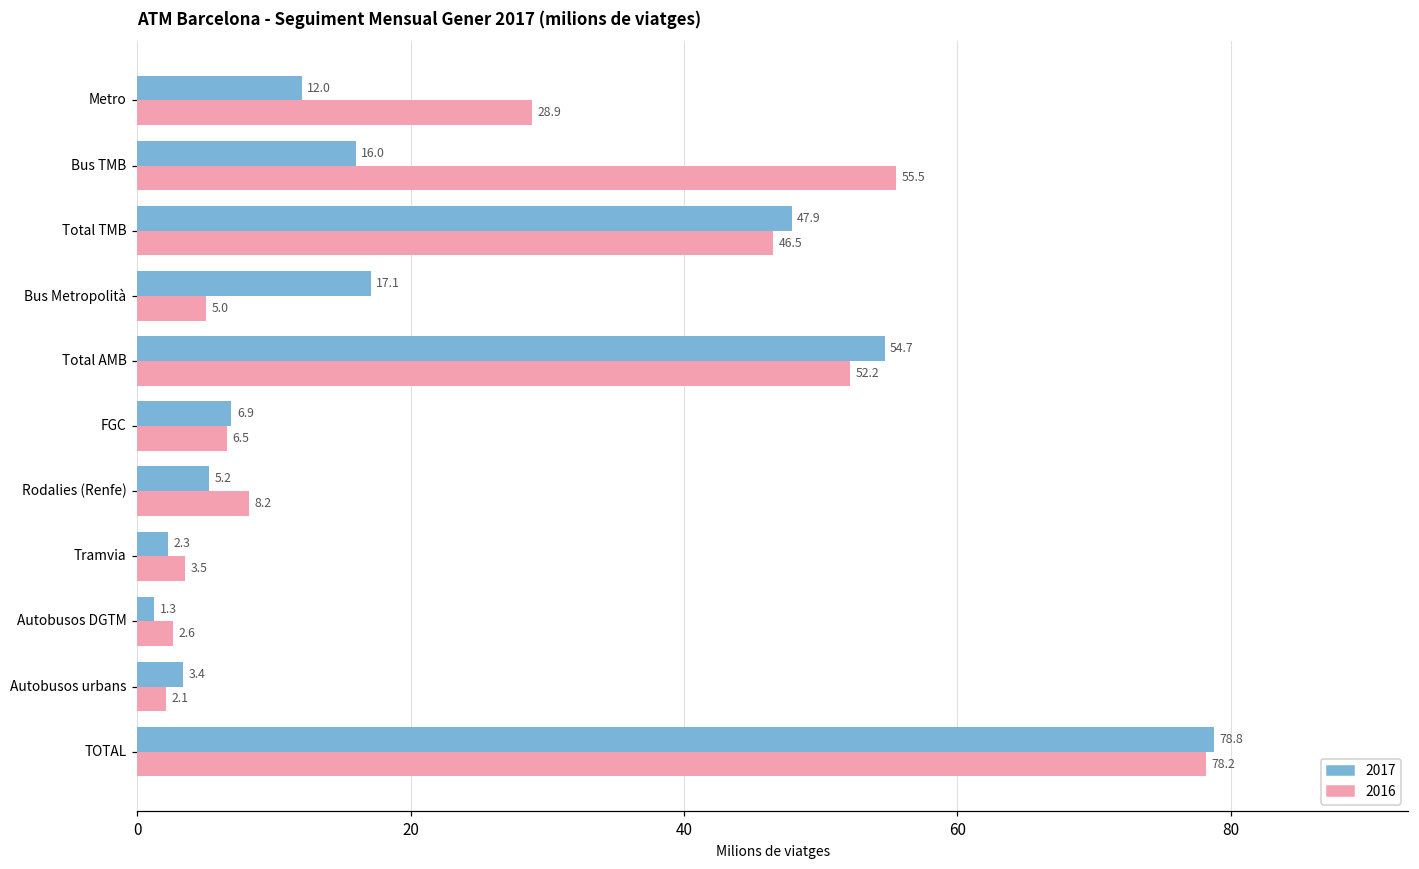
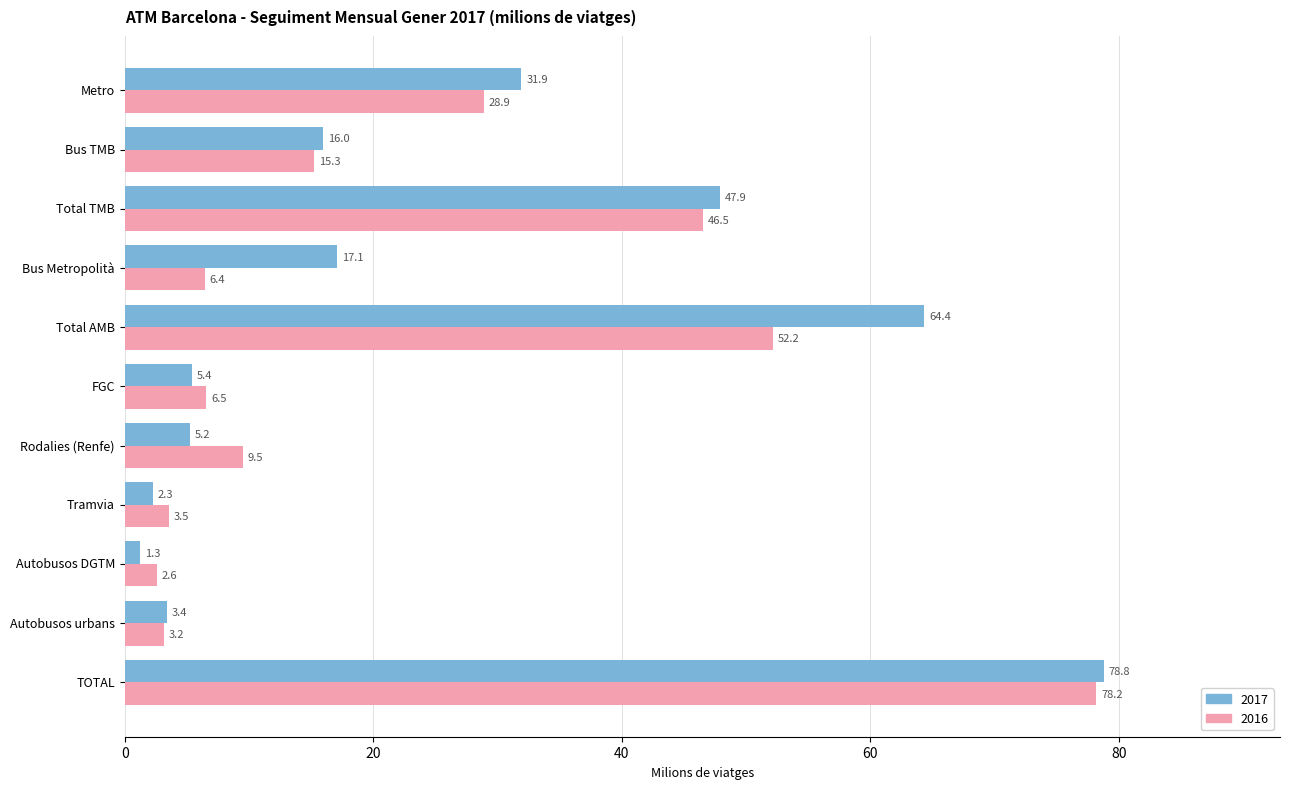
  {
    "2016": {
      "Metro": 28.9,
-     "Bus TMB": 55.5,
+     "Bus TMB": 15.3,
      "Total TMB": 46.5,
-     "Bus Metropolità": 5.0,
+     "Bus Metropolità": 6.4,
      "Total AMB": 52.2,
      "FGC": 6.5,
-     "Rodalies (Renfe)": 8.2,
+     "Rodalies (Renfe)": 9.5,
      "Tramvia": 3.5,
      "Autobusos DGTM": 2.6,
-     "Autobusos urbans": 2.1,
+     "Autobusos urbans": 3.2,
      "TOTAL": 78.2
    },
    "2017": {
-     "Metro": 12.0,
+     "Metro": 31.9,
      "Bus TMB": 16.0,
      "Total TMB": 47.9,
      "Bus Metropolità": 17.1,
-     "Total AMB": 54.7,
-     "FGC": 6.9,
+     "Total AMB": 64.4,
+     "FGC": 5.4,
      "Rodalies (Renfe)": 5.2,
      "Tramvia": 2.3,
      "Autobusos DGTM": 1.3,
      "Autobusos urbans": 3.4,
      "TOTAL": 78.8
    }
  }
